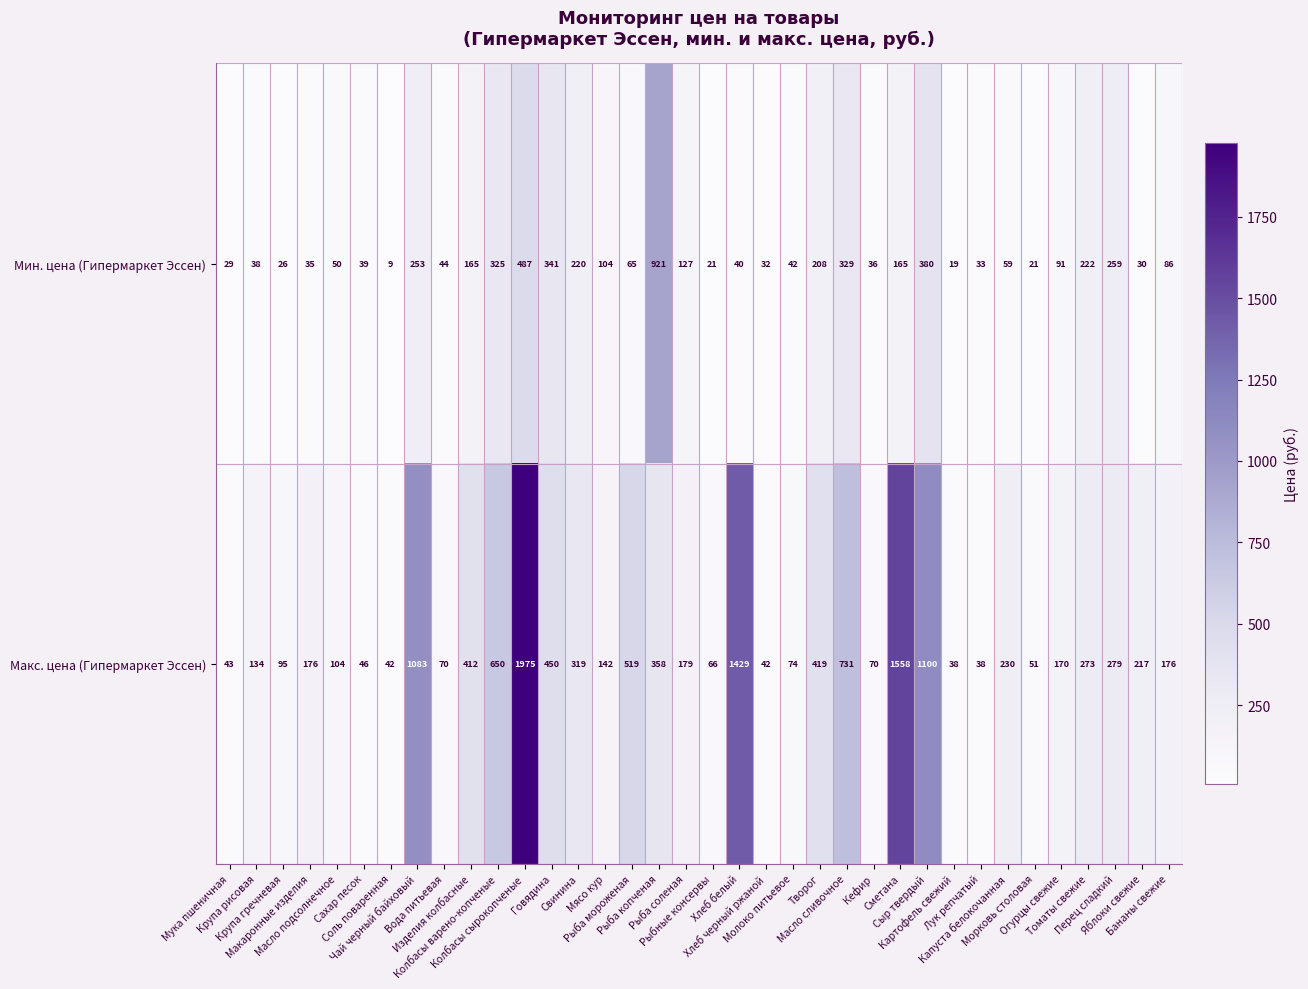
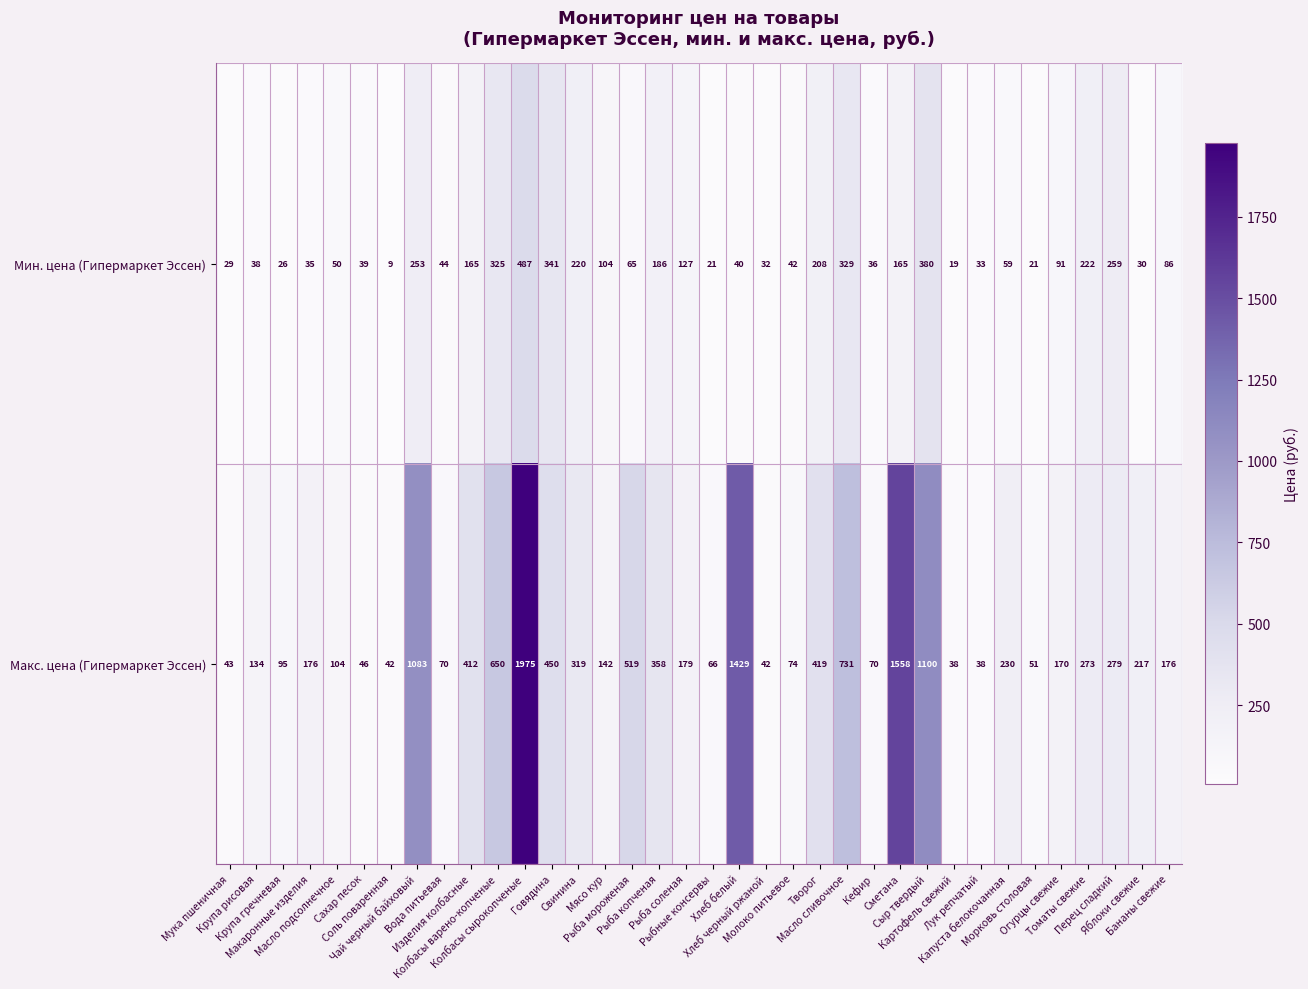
  {
    "Мин. цена (Гипермаркет Эссен)": {
      "Мука пшеничная": 29,
      "Крупа рисовая": 38,
      "Крупа гречневая": 26,
      "Макаронные изделия": 35,
      "Масло подсолнечное": 50,
      "Сахар песок": 39,
      "Соль поваренная": 9,
      "Чай черный байховый": 253,
      "Вода питьевая": 44,
      "Изделия колбасные": 165,
      "Колбасы варено-копченые": 325,
      "Колбасы сырокопченые": 487,
      "Говядина": 341,
      "Свинина": 220,
      "Мясо кур": 104,
      "Рыба мороженая": 65,
-     "Рыба копченая": 921,
+     "Рыба копченая": 186,
      "Рыба соленая": 127,
      "Рыбные консервы": 21,
      "Хлеб белый": 40,
      "Хлеб черный ржаной": 32,
      "Молоко питьевое": 42,
      "Творог": 208,
      "Масло сливочное": 329,
      "Кефир": 36,
      "Сметана": 165,
      "Сыр твердый": 380,
      "Картофель свежий": 19,
      "Лук репчатый": 33,
      "Капуста белокочанная": 59,
      "Морковь столовая": 21,
      "Огурцы свежие": 91,
      "Томаты свежие": 222,
      "Перец сладкий": 259,
      "Яблоки свежие": 30,
      "Бананы свежие": 86
    },
    "Макс. цена (Гипермаркет Эссен)": {
      "Мука пшеничная": 43,
      "Крупа рисовая": 134,
      "Крупа гречневая": 95,
      "Макаронные изделия": 176,
      "Масло подсолнечное": 104,
      "Сахар песок": 46,
      "Соль поваренная": 42,
      "Чай черный байховый": 1083,
      "Вода питьевая": 70,
      "Изделия колбасные": 412,
      "Колбасы варено-копченые": 650,
      "Колбасы сырокопченые": 1975,
      "Говядина": 450,
      "Свинина": 319,
      "Мясо кур": 142,
      "Рыба мороженая": 519,
      "Рыба копченая": 358,
      "Рыба соленая": 179,
      "Рыбные консервы": 66,
      "Хлеб белый": 1429,
      "Хлеб черный ржаной": 42,
      "Молоко питьевое": 74,
      "Творог": 419,
      "Масло сливочное": 731,
      "Кефир": 70,
      "Сметана": 1558,
      "Сыр твердый": 1100,
      "Картофель свежий": 38,
      "Лук репчатый": 38,
      "Капуста белокочанная": 230,
      "Морковь столовая": 51,
      "Огурцы свежие": 170,
      "Томаты свежие": 273,
      "Перец сладкий": 279,
      "Яблоки свежие": 217,
      "Бананы свежие": 176
    }
  }
